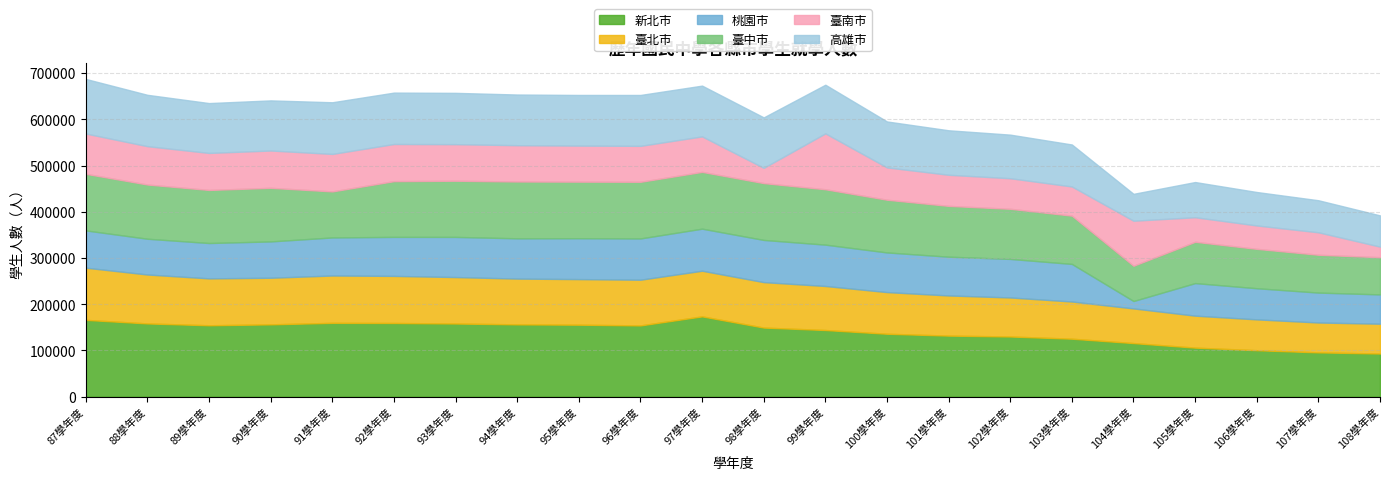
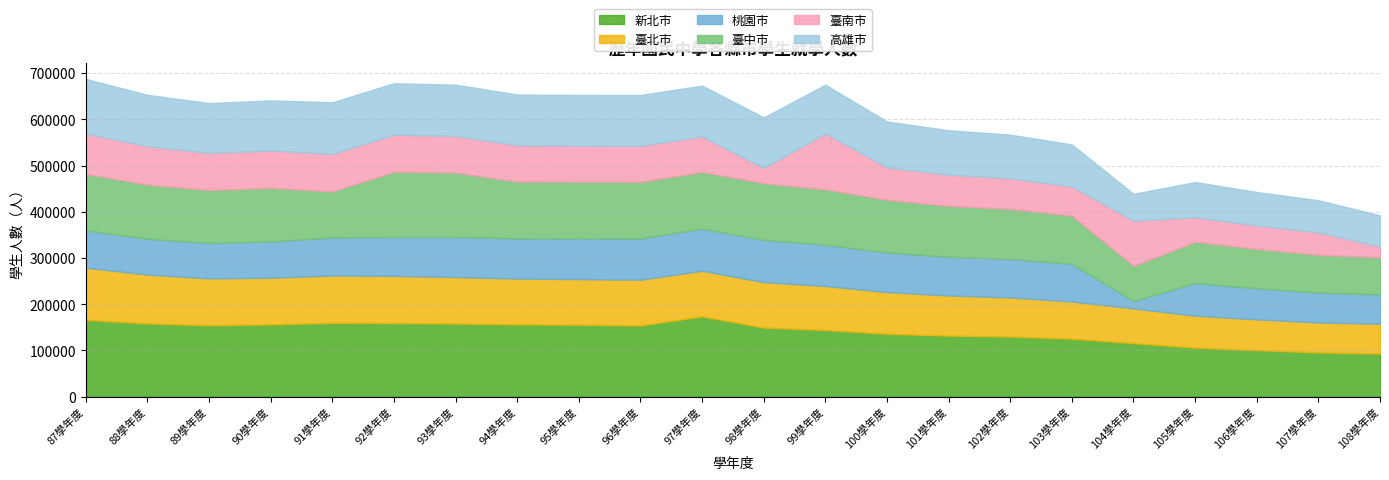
  {
    "新北市": {
      "87學年度": 170000,
      "88學年度": 160000,
      "89學年度": 150000,
      "90學年度": 160000,
      "91學年度": 160000,
      "92學年度": 160000,
      "93學年度": 160000,
      "94學年度": 160000,
      "95學年度": 160000,
      "96學年度": 150000,
      "97學年度": 170000,
      "98學年度": 150000,
      "99學年度": 140000,
      "100學年度": 140000,
      "101學年度": 130000,
      "102學年度": 130000,
      "103學年度": 130000,
      "104學年度": 120000,
      "105學年度": 110000,
      "106學年度": 100000,
      "107學年度": 100000,
      "108學年度": 90000
    },
    "臺北市": {
      "87學年度": 110000,
      "88學年度": 110000,
      "89學年度": 100000,
      "90學年度": 100000,
      "91學年度": 100000,
      "92學年度": 100000,
      "93學年度": 100000,
      "94學年度": 100000,
      "95學年度": 100000,
      "96學年度": 100000,
      "97學年度": 100000,
      "98學年度": 100000,
      "99學年度": 100000,
      "100學年度": 90000,
      "101學年度": 90000,
      "102學年度": 80000,
      "103學年度": 80000,
      "104學年度": 80000,
      "105學年度": 70000,
      "106學年度": 70000,
      "107學年度": 60000,
      "108學年度": 60000
    },
    "臺中市": {
      "87學年度": 120000,
      "88學年度": 120000,
      "89學年度": 110000,
      "90學年度": 120000,
      "91學年度": 100000,
-     "92學年度": 120000,
-     "93學年度": 120000,
+     "92學年度": 140000,
+     "93學年度": 140000,
      "94學年度": 120000,
      "95學年度": 120000,
      "96學年度": 120000,
      "97學年度": 120000,
      "98學年度": 120000,
      "99學年度": 120000,
      "100學年度": 110000,
      "101學年度": 110000,
      "102學年度": 110000,
      "103學年度": 100000,
      "104學年度": 80000,
      "105學年度": 90000,
      "106學年度": 90000,
      "107學年度": 80000,
      "108學年度": 80000
    },
    "臺南市": {
      "87學年度": 90000,
      "88學年度": 80000,
      "89學年度": 80000,
      "90學年度": 80000,
      "91學年度": 80000,
      "92學年度": 80000,
      "93學年度": 80000,
      "94學年度": 80000,
      "95學年度": 80000,
      "96學年度": 80000,
      "97學年度": 80000,
      "98學年度": 30000,
      "99學年度": 120000,
      "100學年度": 70000,
      "101學年度": 70000,
      "102學年度": 70000,
      "103學年度": 60000,
      "104學年度": 100000,
      "105學年度": 50000,
      "106學年度": 50000,
      "107學年度": 50000,
      "108學年度": 20000
    }
  }
